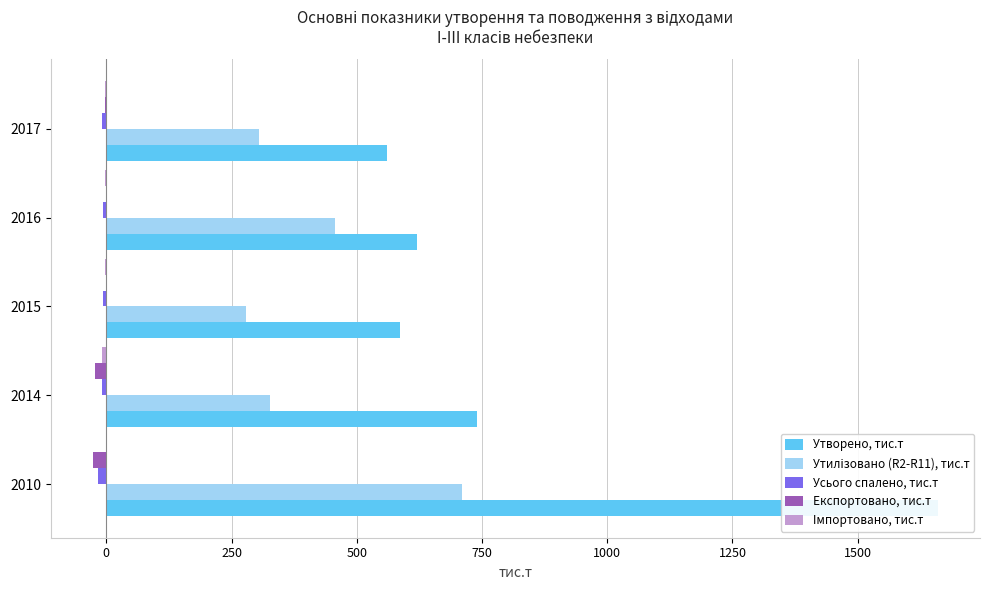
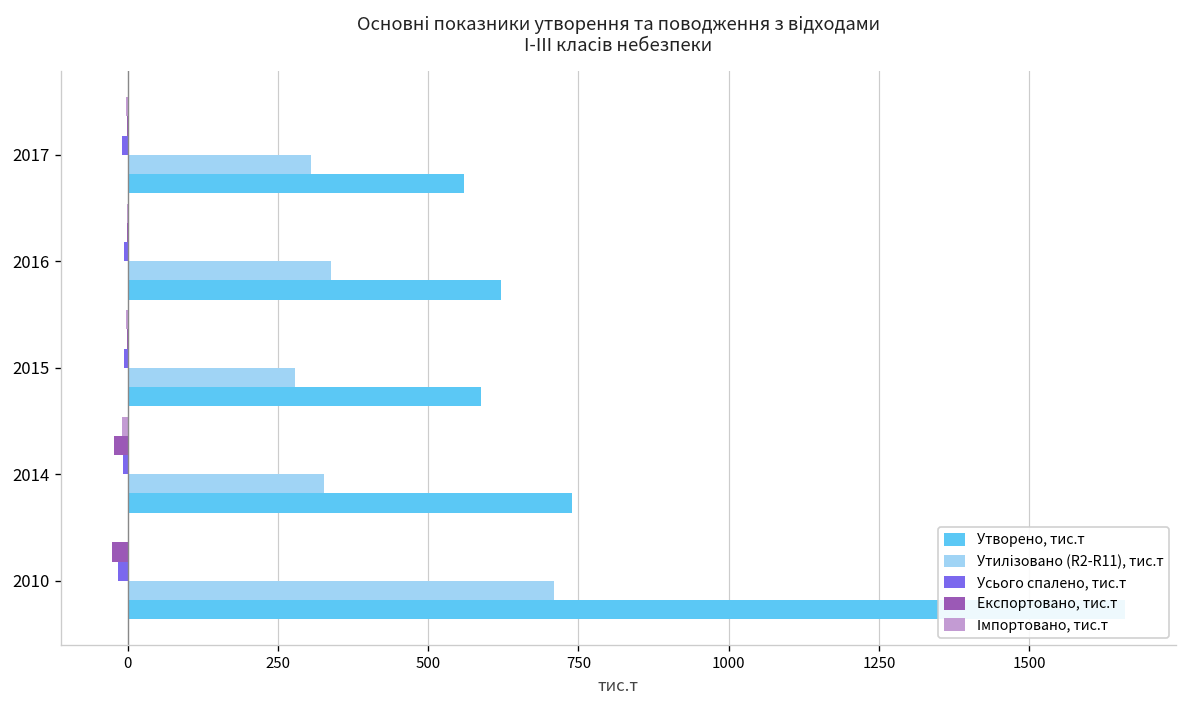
  {
    "Утворено, тис.т": {
      "2017": 560,
      "2016": 620,
      "2015": 590,
      "2014": 740
    },
    "Утилізовано (R2-R11), тис.т": {
      "2017": 310,
-     "2016": 460,
+     "2016": 340,
      "2015": 280,
      "2014": 330,
      "2010": 710
    },
    "Усього спалено, тис.т": {
      "2017": -10,
      "2016": -10,
      "2015": -10,
      "2014": -10,
      "2010": -20
    },
    "Експортовано, тис.т": {
      "2014": -20,
      "2010": -30
    },
    "Імпортовано, тис.т": {
      "2014": -10,
      "2010": 0
    }
  }
